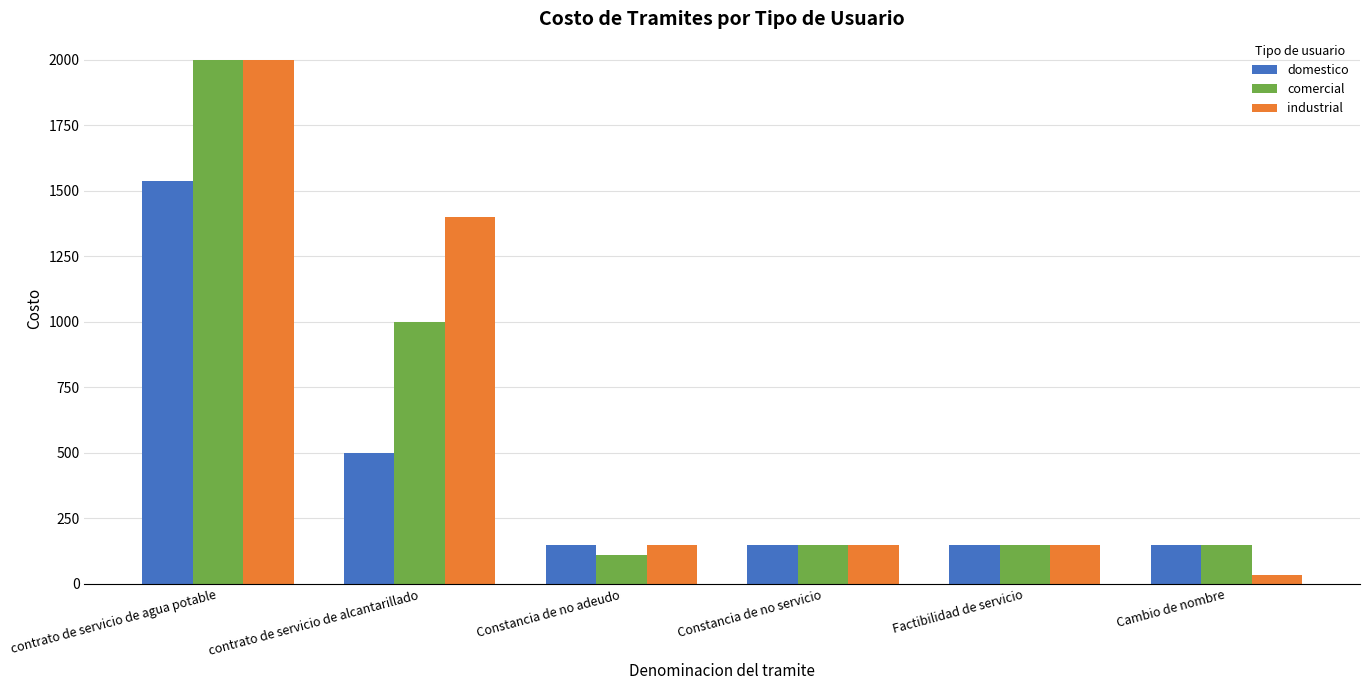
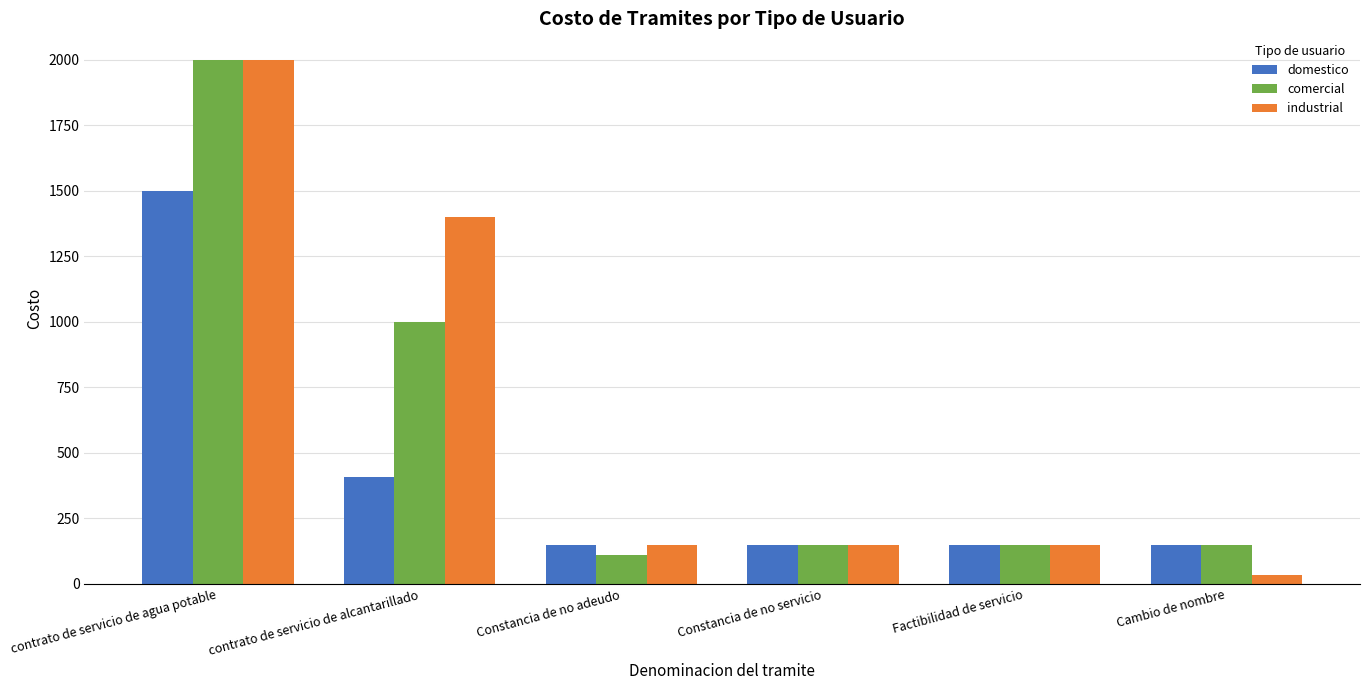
  {
    "domestico": {
-     "contrato de servicio de agua potable": 1540,
-     "contrato de servicio de alcantarillado": 500,
+     "contrato de servicio de agua potable": 1500,
+     "contrato de servicio de alcantarillado": 410,
      "Constancia de no adeudo": 150,
      "Constancia de no servicio": 150,
      "Factibilidad de servicio": 150,
      "Cambio de nombre": 150
    },
    "comercial": {
      "contrato de servicio de agua potable": 2000,
      "contrato de servicio de alcantarillado": 1000,
      "Constancia de no adeudo": 110,
      "Constancia de no servicio": 150,
      "Factibilidad de servicio": 150,
      "Cambio de nombre": 150
    },
    "industrial": {
      "contrato de servicio de agua potable": 2000,
      "contrato de servicio de alcantarillado": 1400,
      "Constancia de no adeudo": 150,
      "Constancia de no servicio": 150,
      "Factibilidad de servicio": 150,
      "Cambio de nombre": 30
    }
  }
